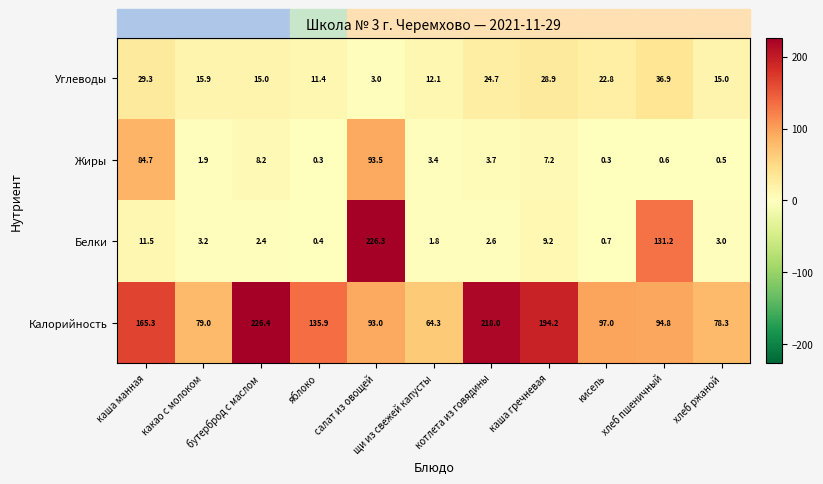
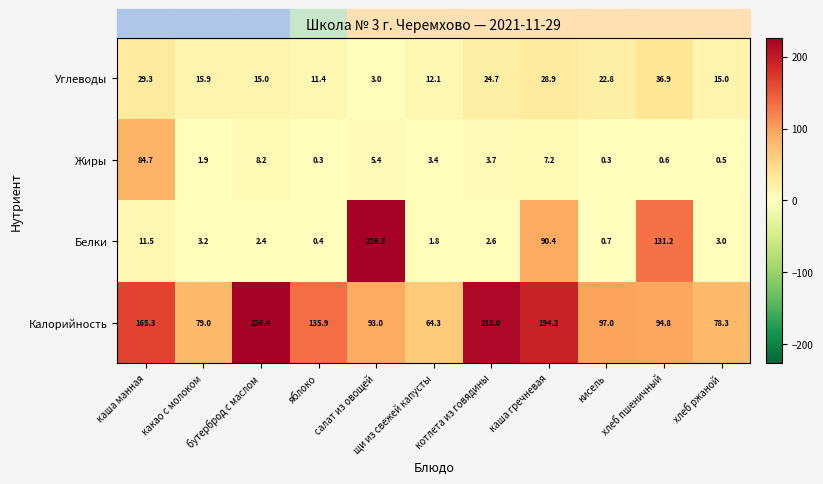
  {
    "Углеводы": {
      "каша манная": 29.3,
      "какао с молоком": 15.9,
      "бутерброд с маслом": 15.0,
      "яблоко": 11.4,
      "салат из овощей": 3.0,
      "щи из свежей капусты": 12.1,
      "котлета из говядины": 24.7,
      "каша гречневая": 28.9,
      "кисель": 22.8,
      "хлеб пшеничный": 36.9,
      "хлеб ржаной": 15.0
    },
    "Жиры": {
      "каша манная": 84.7,
      "какао с молоком": 1.9,
      "бутерброд с маслом": 8.2,
      "яблоко": 0.3,
-     "салат из овощей": 93.5,
+     "салат из овощей": 5.4,
      "щи из свежей капусты": 3.4,
      "котлета из говядины": 3.7,
      "каша гречневая": 7.2,
      "кисель": 0.3,
      "хлеб пшеничный": 0.6,
      "хлеб ржаной": 0.5
    },
    "Белки": {
      "каша манная": 11.5,
      "какао с молоком": 3.2,
      "бутерброд с маслом": 2.4,
      "яблоко": 0.4,
      "салат из овощей": 226.3,
      "щи из свежей капусты": 1.8,
      "котлета из говядины": 2.6,
-     "каша гречневая": 9.2,
+     "каша гречневая": 90.4,
      "кисель": 0.7,
      "хлеб пшеничный": 131.2,
      "хлеб ржаной": 3.0
    },
    "Калорийность": {
      "каша манная": 165.3,
      "какао с молоком": 79.0,
      "бутерброд с маслом": 226.4,
      "яблоко": 135.9,
      "салат из овощей": 93.0,
      "щи из свежей капусты": 64.3,
      "котлета из говядины": 218.0,
      "каша гречневая": 194.2,
      "кисель": 97.0,
      "хлеб пшеничный": 94.8,
      "хлеб ржаной": 78.3
    }
  }
